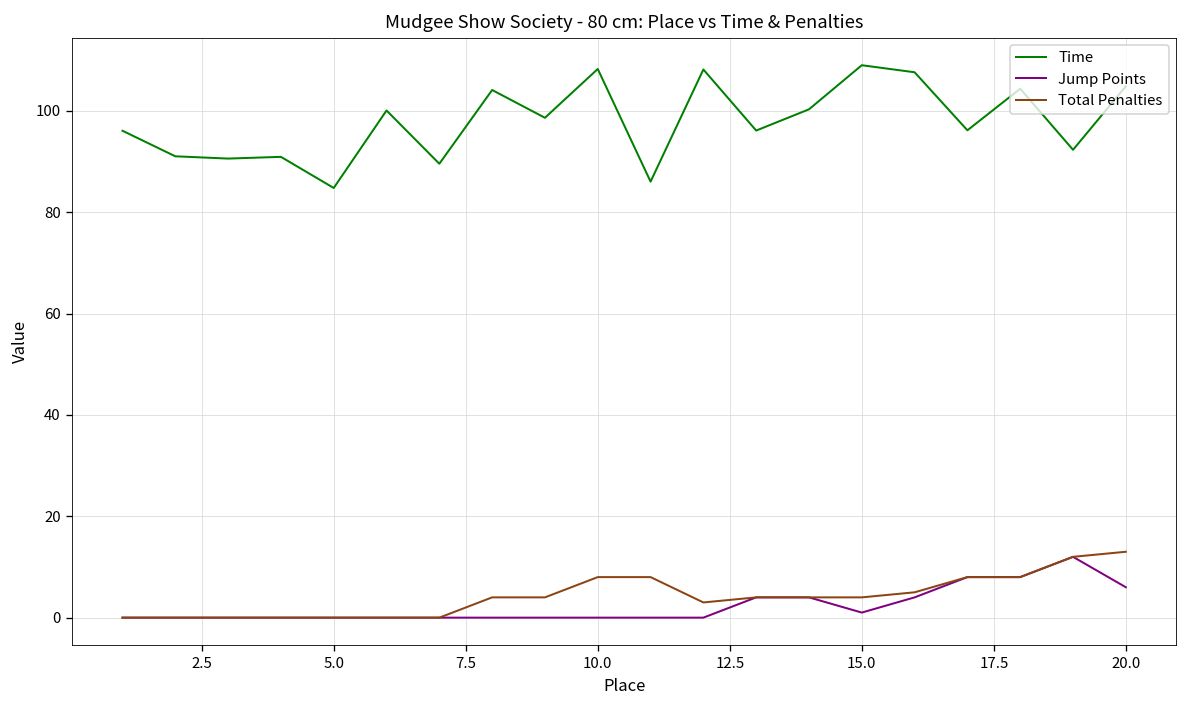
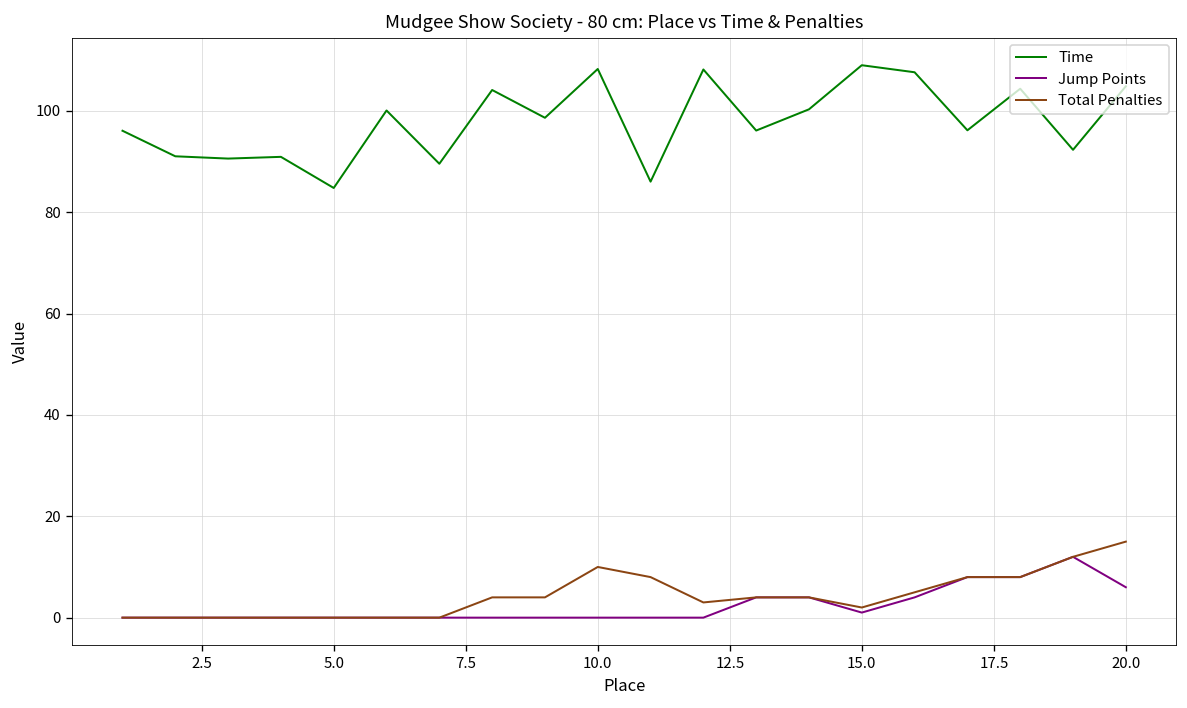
  {
    "Time": {
      "5.0": 85,
      "10.0": 108,
      "15.0": 109
    },
    "Jump Points": {
      "10.0": 0,
      "15.0": 1,
      "20.0": 6
    },
    "Total Penalties": {
-     "10.0": 8,
-     "15.0": 4,
-     "20.0": 13
+     "10.0": 10,
+     "15.0": 2,
+     "20.0": 15
    }
  }
